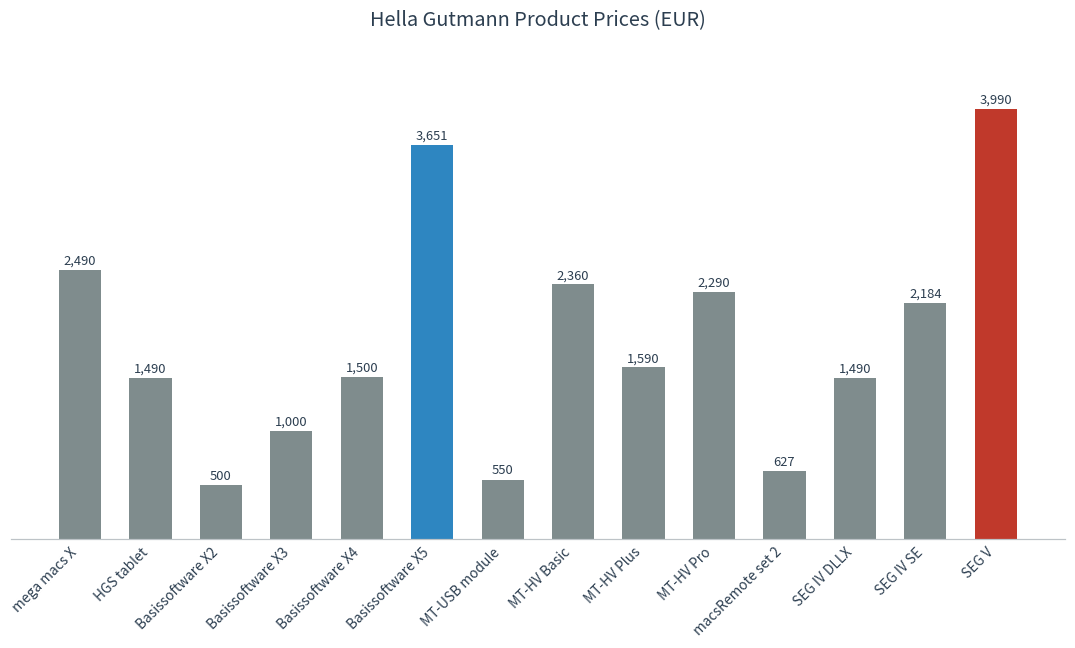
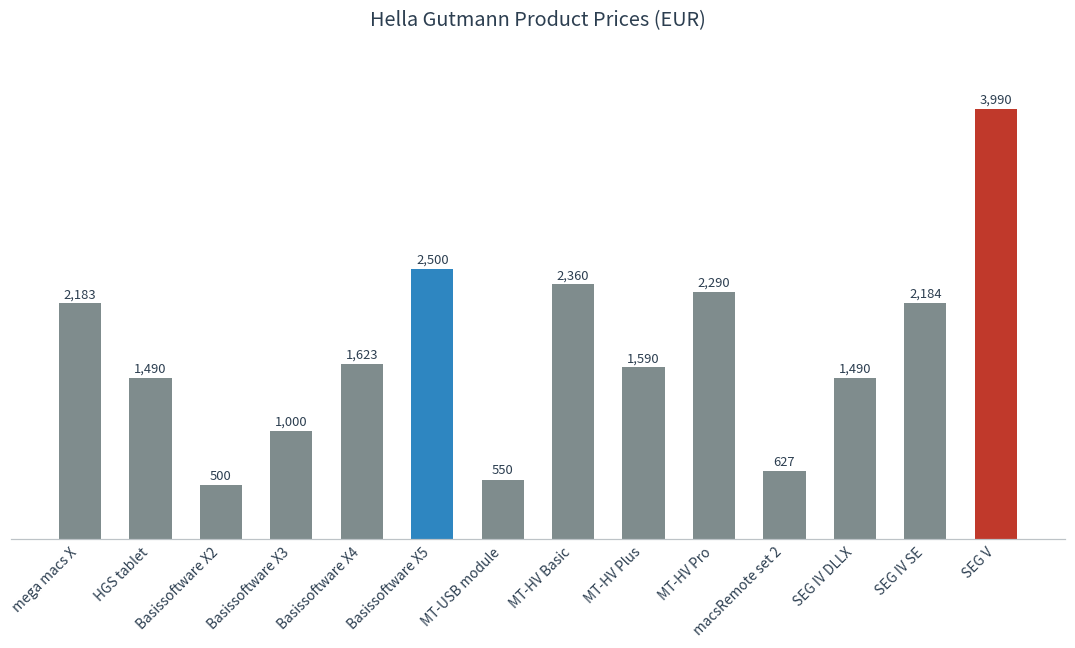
  {
-   "mega macs X": "2,490",
+   "mega macs X": "2,183",
    "HGS tablet": "1,490",
    "Basissoftware X2": "500",
    "Basissoftware X3": "1,000",
-   "Basissoftware X4": "1,500",
-   "Basissoftware X5": "3,651",
+   "Basissoftware X4": "1,623",
+   "Basissoftware X5": "2,500",
    "MT-USB module": "550",
    "MT-HV Basic": "2,360",
    "MT-HV Plus": "1,590",
    "MT-HV Pro": "2,290",
    "macsRemote set 2": "627",
    "SEG IV DLLX": "1,490",
    "SEG IV SE": "2,184",
    "SEG V": "3,990"
  }
